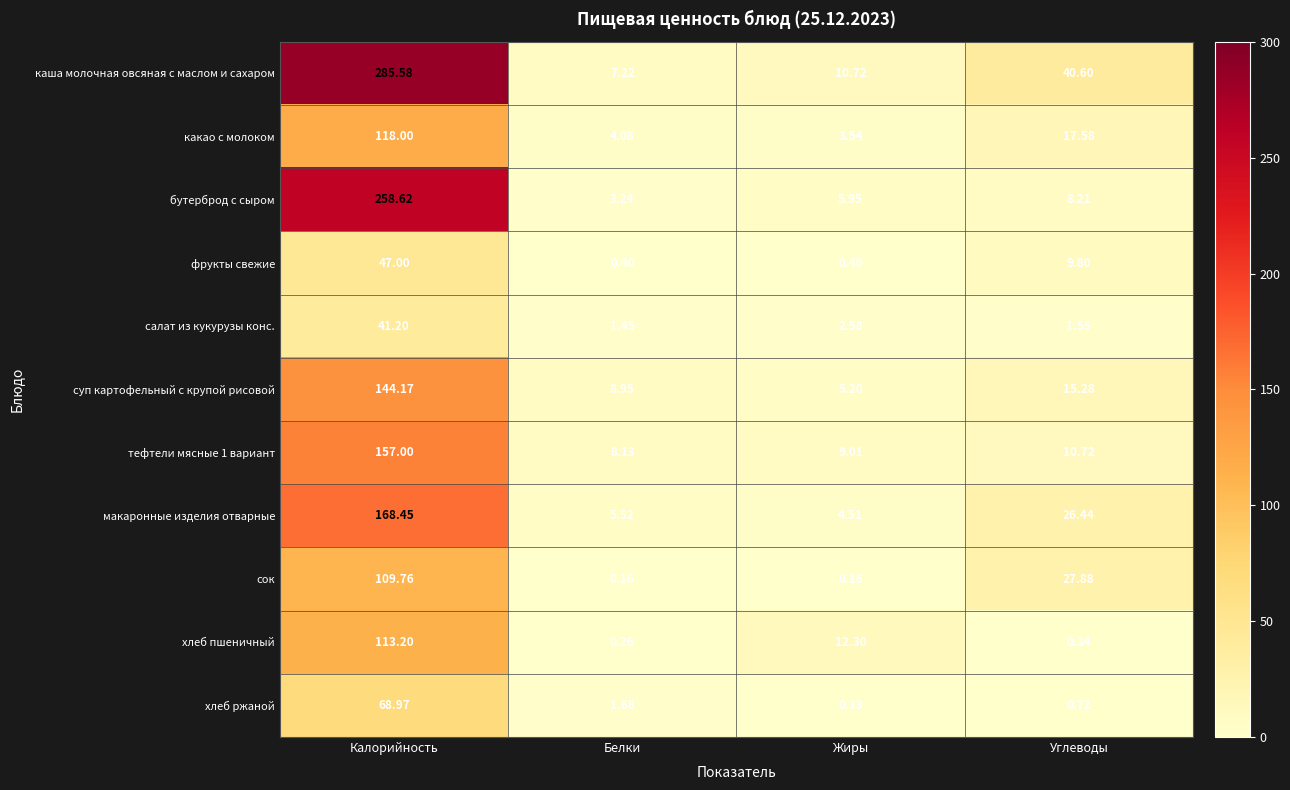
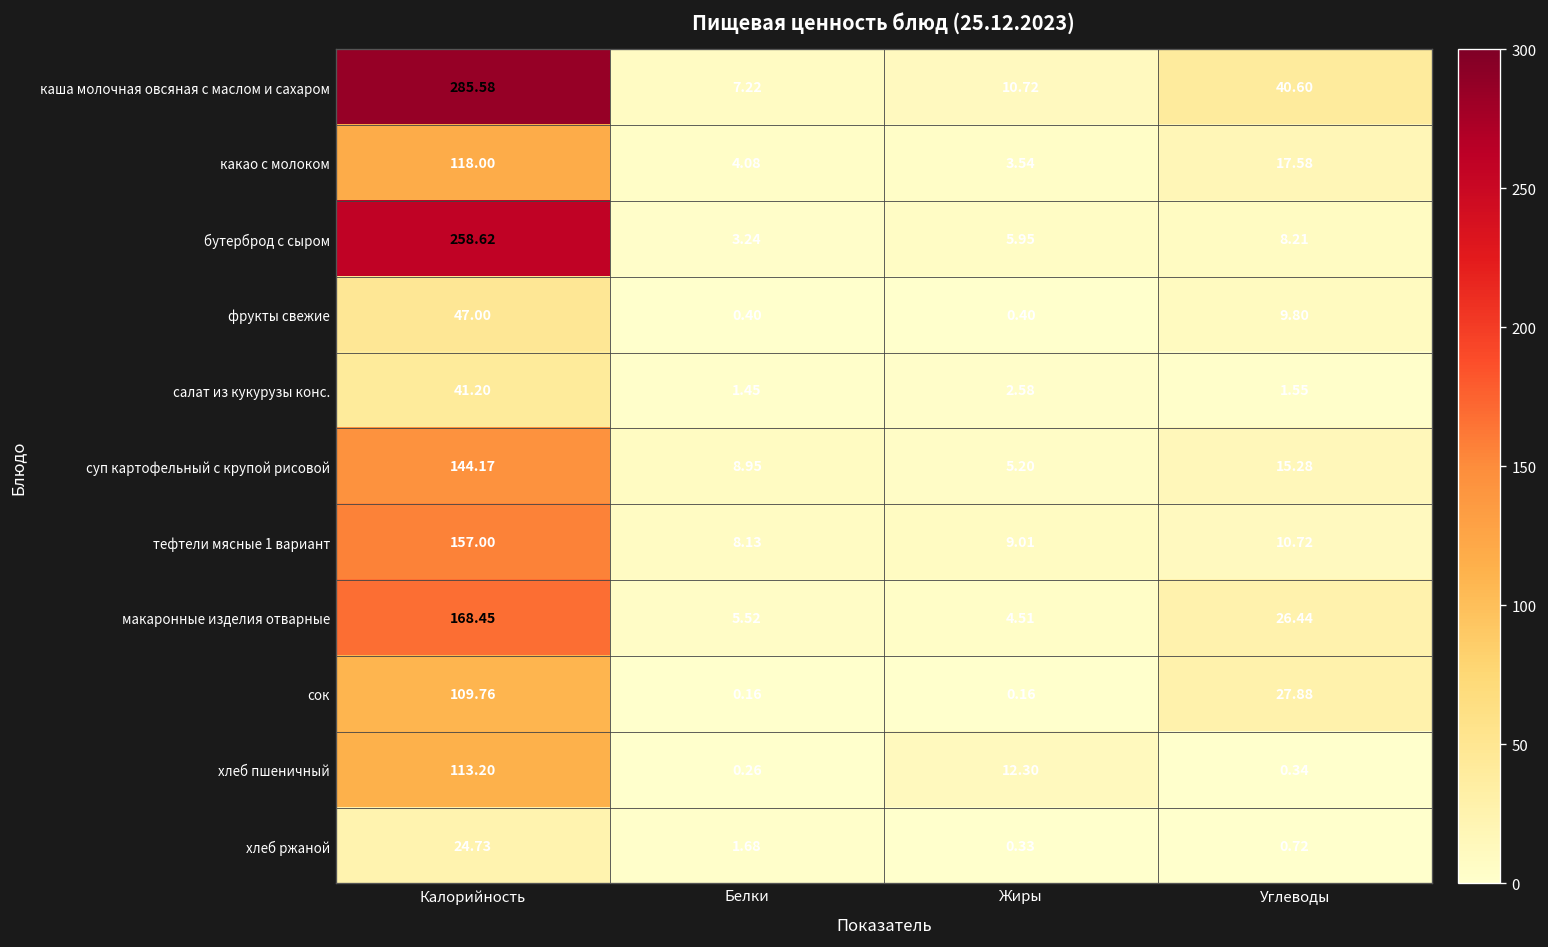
  {
    "каша молочная овсяная с маслом и сахаром": {
      "Калорийность": 285.58,
      "Белки": 7.22,
      "Жиры": 10.72,
      "Углеводы": 40.60
    },
    "какао с молоком": {
      "Калорийность": 118.00,
      "Белки": 4.08,
      "Жиры": 3.54,
      "Углеводы": 17.58
    },
    "бутерброд с сыром": {
      "Калорийность": 258.62,
      "Белки": 3.24,
      "Жиры": 5.95,
      "Углеводы": 8.21
    },
    "фрукты свежие": {
      "Калорийность": 47.00,
      "Белки": 0.40,
      "Жиры": 0.40,
      "Углеводы": 9.80
    },
    "салат из кукурузы конс.": {
      "Калорийность": 41.20,
      "Белки": 1.45,
      "Жиры": 2.58,
      "Углеводы": 1.55
    },
    "суп картофельный с крупой рисовой": {
      "Калорийность": 144.17,
      "Белки": 8.95,
      "Жиры": 5.20,
      "Углеводы": 15.28
    },
    "тефтели мясные 1 вариант": {
      "Калорийность": 157.00,
      "Белки": 8.13,
      "Жиры": 9.01,
      "Углеводы": 10.72
    },
    "макаронные изделия отварные": {
      "Калорийность": 168.45,
      "Белки": 5.52,
      "Жиры": 4.51,
      "Углеводы": 26.44
    },
    "сок": {
      "Калорийность": 109.76,
      "Белки": 0.16,
      "Жиры": 0.16,
      "Углеводы": 27.88
    },
    "хлеб пшеничный": {
      "Калорийность": 113.20,
      "Белки": 0.26,
      "Жиры": 12.30,
      "Углеводы": 0.34
    },
    "хлеб ржаной": {
-     "Калорийность": 68.97,
+     "Калорийность": 24.73,
      "Белки": 1.68,
      "Жиры": 0.33,
      "Углеводы": 0.72
    }
  }
